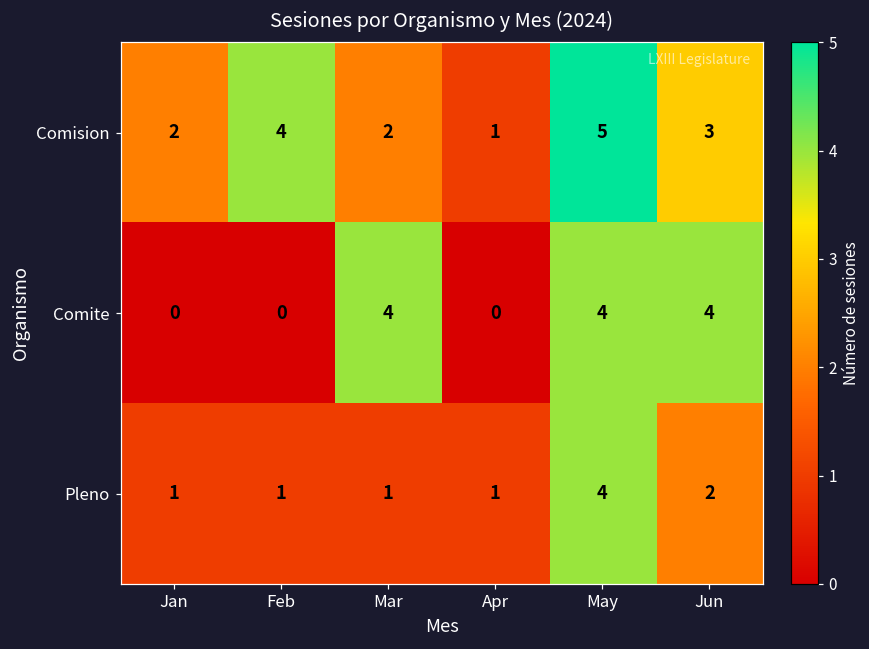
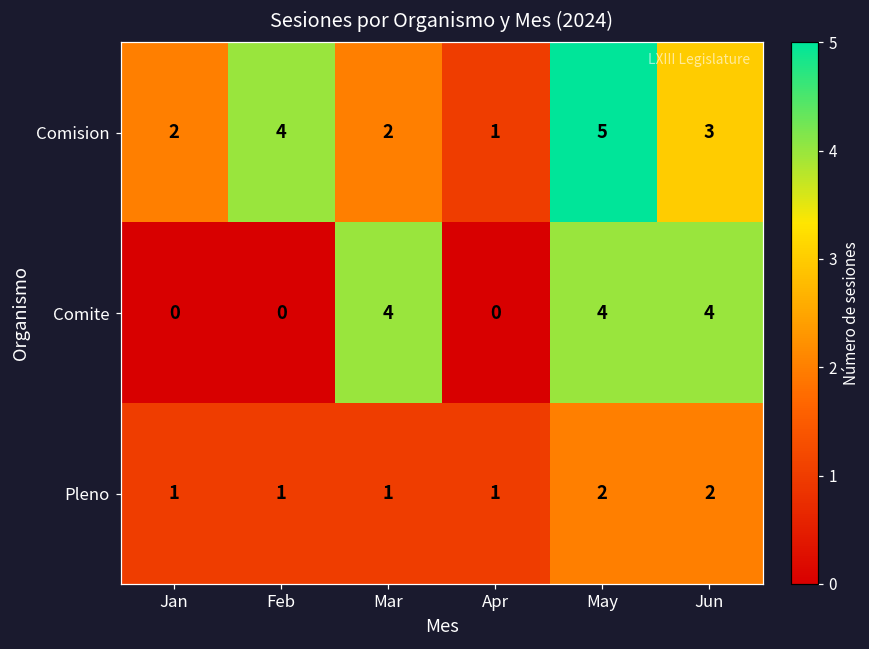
  {
    "Comision": {
      "Jan": 2,
      "Feb": 4,
      "Mar": 2,
      "Apr": 1,
      "May": 5
    },
    "Comite": {
      "Jan": 0,
      "Feb": 0,
      "Mar": 4,
      "Apr": 0,
      "May": 4,
      "Jun": 4
    },
    "Pleno": {
      "Jan": 1,
      "Feb": 1,
      "Mar": 1,
      "Apr": 1,
-     "May": 4,
+     "May": 2,
      "Jun": 2
    }
  }
